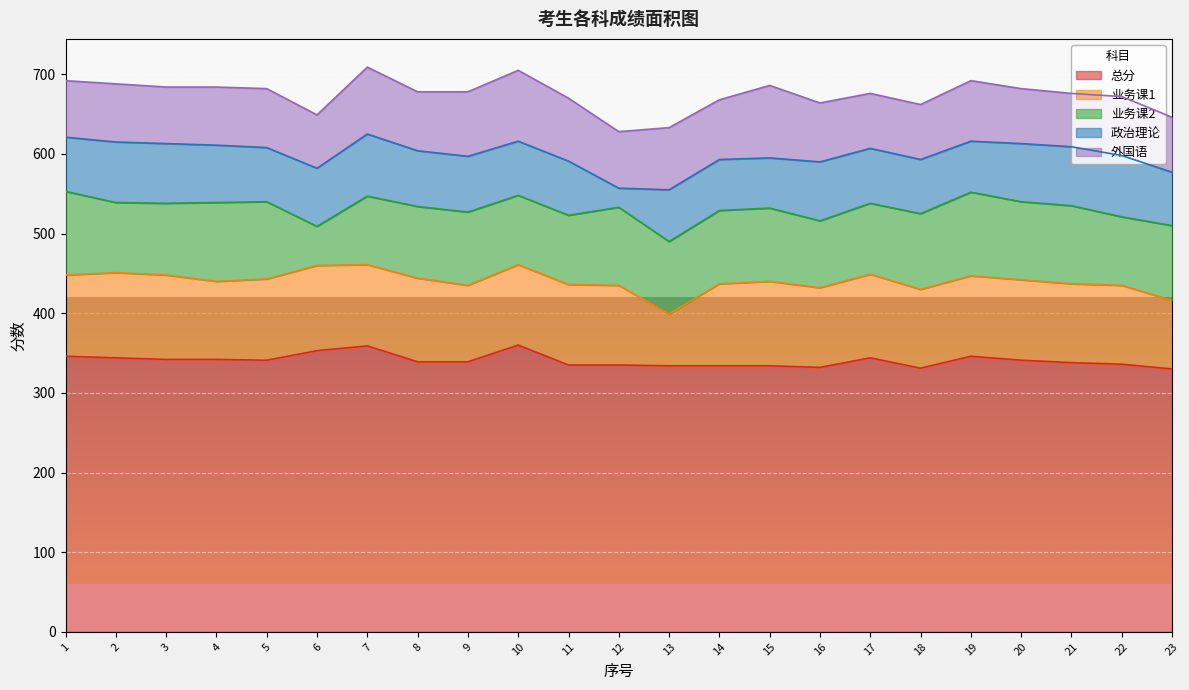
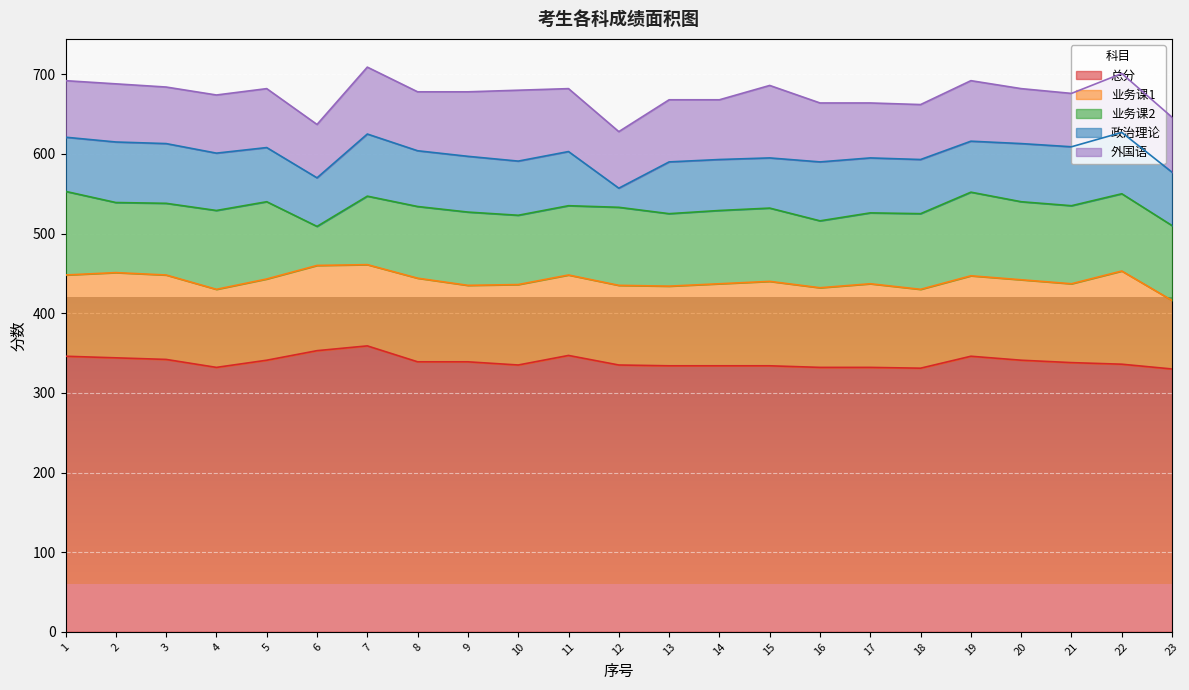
  {
    "总分": {
      "1": 350,
      "2": 340,
      "3": 340,
-     "4": 340,
+     "4": 330,
      "5": 340,
      "6": 350,
      "7": 360,
      "8": 340,
      "9": 340,
-     "10": 360,
-     "11": 340,
+     "10": 340,
+     "11": 350,
      "12": 340,
      "13": 330,
      "14": 330,
      "15": 330,
      "16": 330,
-     "17": 340,
+     "17": 330,
      "18": 330,
      "19": 350,
      "20": 340,
      "21": 340,
      "22": 340,
      "23": 330
    },
    "业务课1": {
      "1": 100,
      "2": 110,
      "3": 110,
      "4": 100,
      "5": 100,
      "6": 110,
      "7": 100,
      "8": 110,
      "9": 100,
      "10": 100,
      "11": 100,
      "12": 100,
-     "13": 70,
+     "13": 100,
      "14": 100,
      "15": 110,
      "16": 100,
      "17": 110,
      "18": 100,
      "19": 100,
      "20": 100,
      "21": 100,
-     "22": 100,
+     "22": 120,
      "23": 90
    },
    "业务课2": {
      "1": 110,
      "2": 90,
      "3": 90,
      "4": 100,
      "5": 100,
      "6": 50,
      "7": 90,
      "8": 90,
      "9": 90,
      "10": 90,
      "11": 90,
      "12": 100,
      "13": 90,
      "14": 90,
      "15": 90,
      "16": 80,
      "17": 90,
      "18": 100,
      "19": 110,
      "20": 100,
      "21": 100,
-     "22": 90,
+     "22": 100,
      "23": 90
    },
    "政治理论": {
      "1": 70,
      "2": 80,
      "3": 80,
      "4": 70,
      "5": 70,
-     "6": 70,
+     "6": 60,
      "7": 80,
      "8": 70,
      "9": 70,
      "10": 70,
      "11": 70,
      "12": 20,
      "13": 70,
      "14": 60,
      "15": 60,
      "16": 70,
      "17": 70,
      "18": 70,
      "19": 60,
      "20": 70,
      "23": 70
    },
    "外国语": {
      "1": 70,
      "2": 70,
      "3": 70,
      "4": 70,
      "5": 70,
      "6": 70,
      "7": 80,
      "8": 70,
      "9": 80,
      "10": 90,
      "11": 80,
      "12": 70,
      "13": 80,
      "14": 80,
      "15": 90,
      "16": 70,
      "17": 70,
      "18": 70,
      "19": 80,
      "20": 70,
      "23": 70
    }
  }
